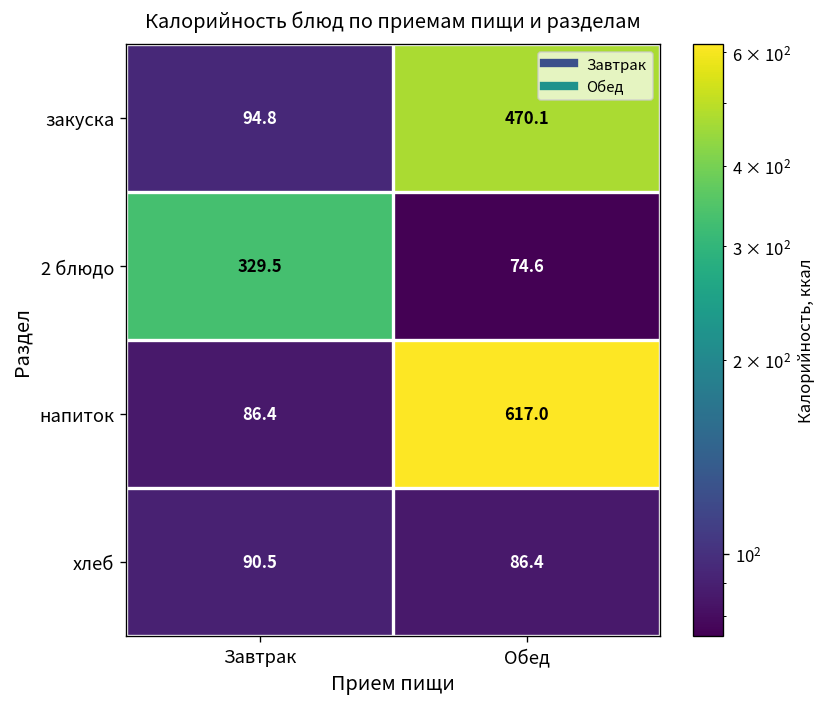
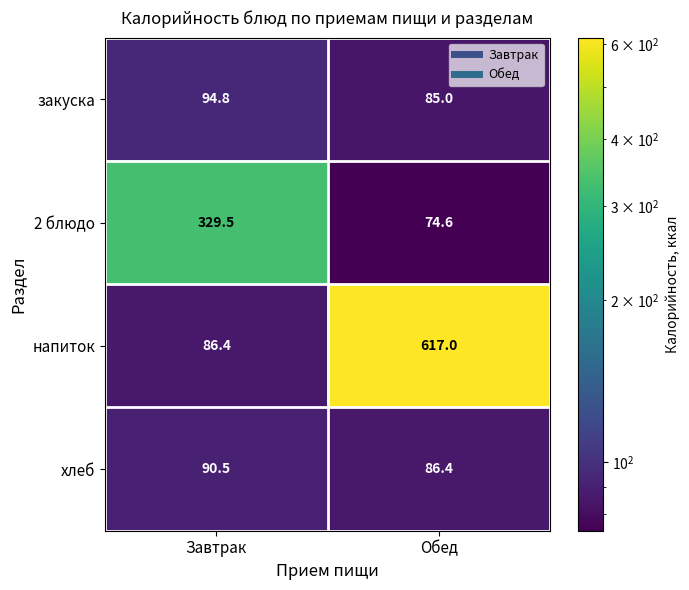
  {
    "закуска": {
      "Завтрак": 94.8,
-     "Обед": 470.1
+     "Обед": 85.0
    },
    "2 блюдо": {
      "Завтрак": 329.5,
      "Обед": 74.6
    },
    "напиток": {
      "Завтрак": 86.4,
      "Обед": 617.0
    },
    "хлеб": {
      "Завтрак": 90.5,
      "Обед": 86.4
    }
  }
